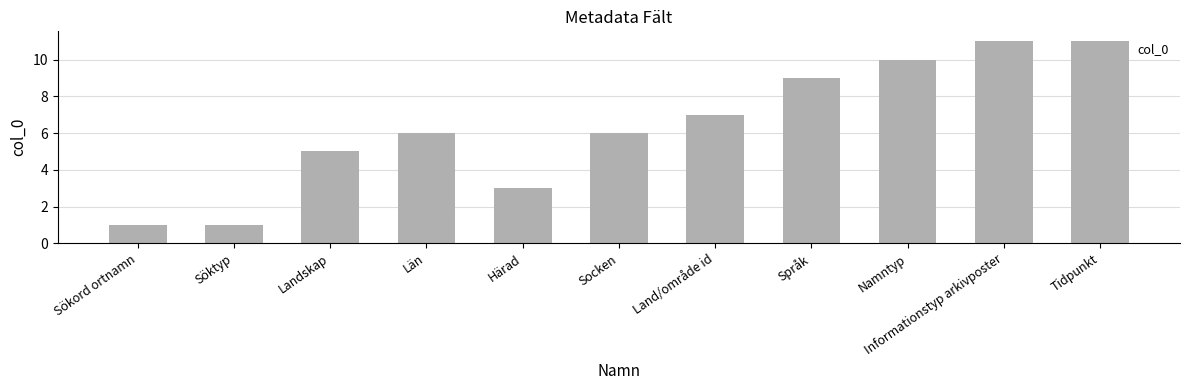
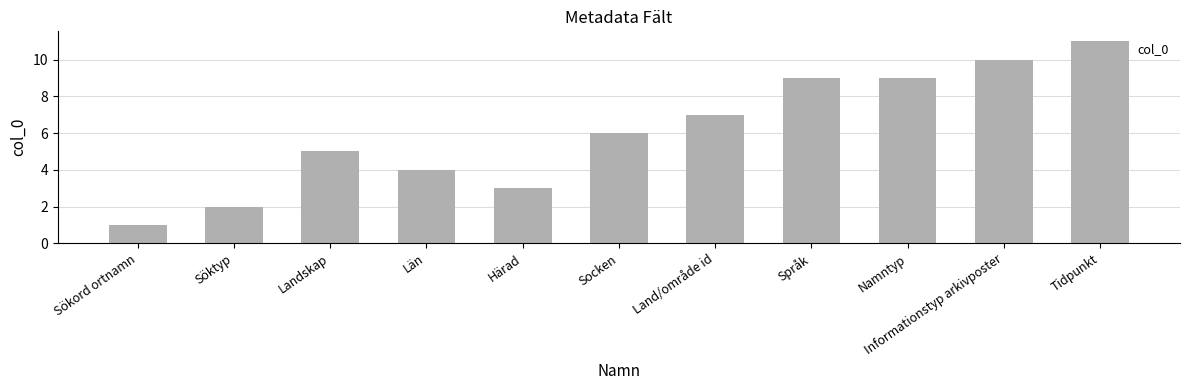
  {
    "Sökord ortnamn": 1,
-   "Söktyp": 1,
+   "Söktyp": 2,
    "Landskap": 5,
-   "Län": 6,
+   "Län": 4,
    "Härad": 3,
    "Socken": 6,
    "Land/område id": 7,
    "Språk": 9,
-   "Namntyp": 10,
-   "Informationstyp arkivposter": 11,
+   "Namntyp": 9,
+   "Informationstyp arkivposter": 10,
    "Tidpunkt": 11
  }
